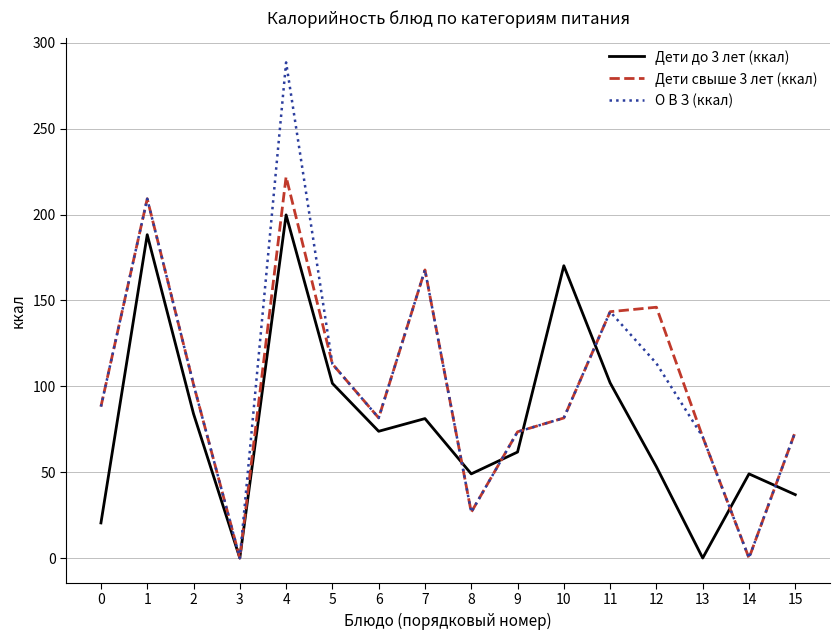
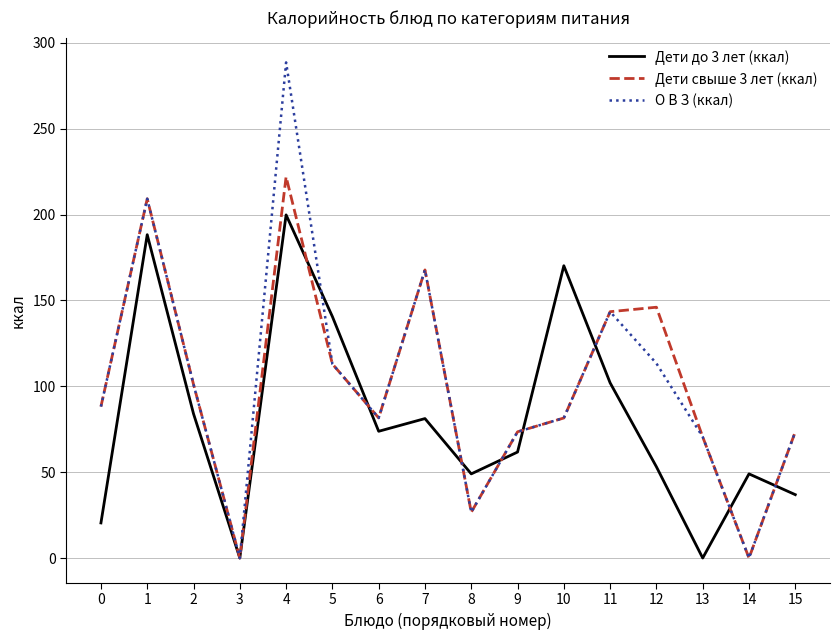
  {
    "Дети до 3 лет (ккал)": {
      "0": 20,
      "1": 188,
      "2": 84,
      "4": 200,
-     "5": 102,
+     "5": 141,
      "6": 74,
      "7": 81,
      "8": 49,
      "9": 62,
      "10": 170,
      "11": 102,
      "12": 53,
      "13": 0,
      "14": 49,
      "15": 37
    },
    "Дети свыше 3 лет (ккал)": {
      "4": 222,
      "12": 146
    },
    "О В З (ккал)": {
      "4": 289,
      "12": 113
    }
  }
